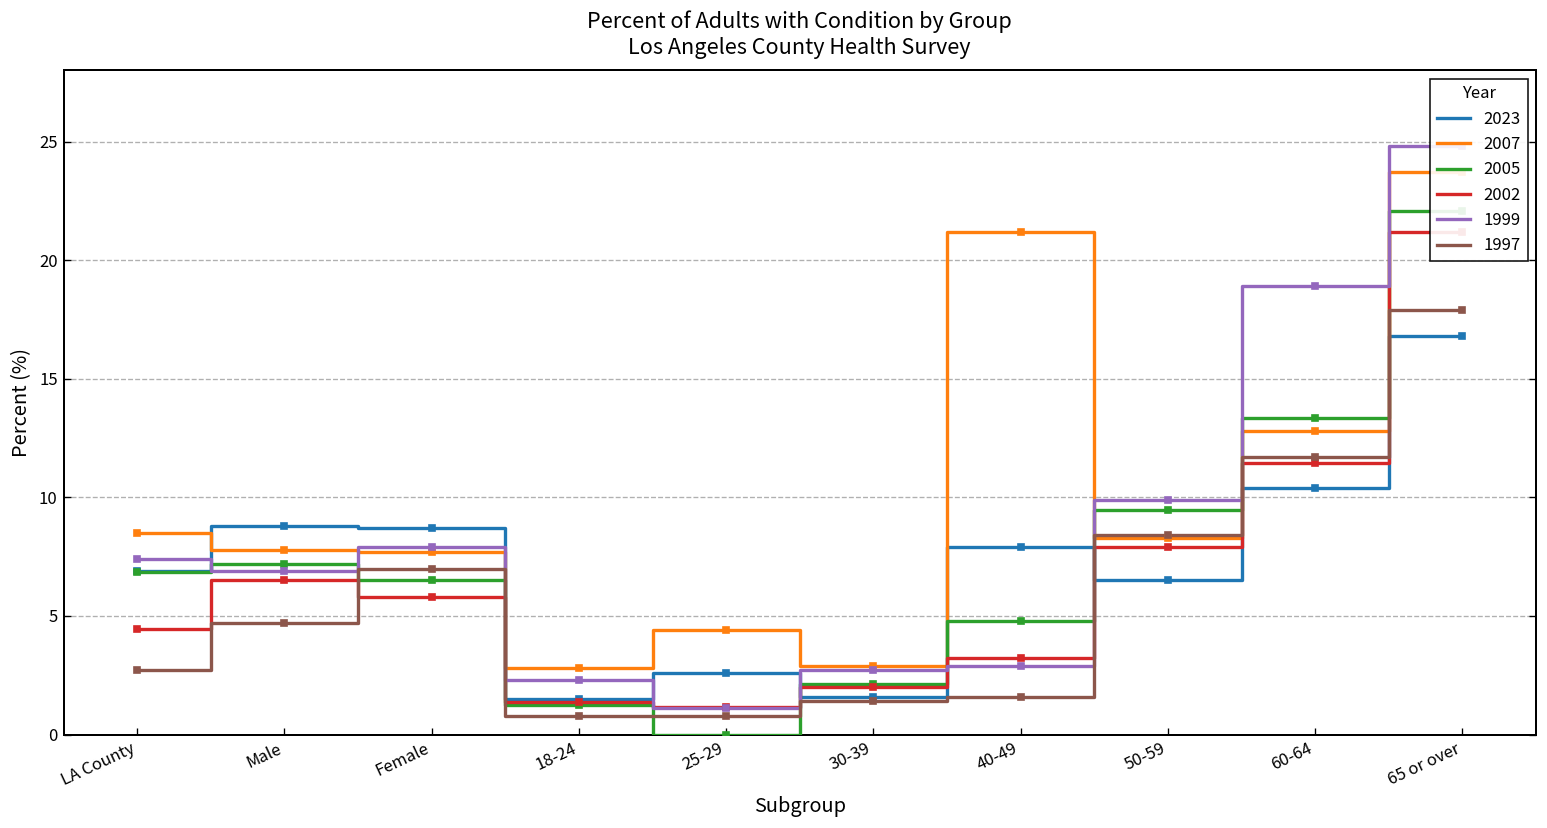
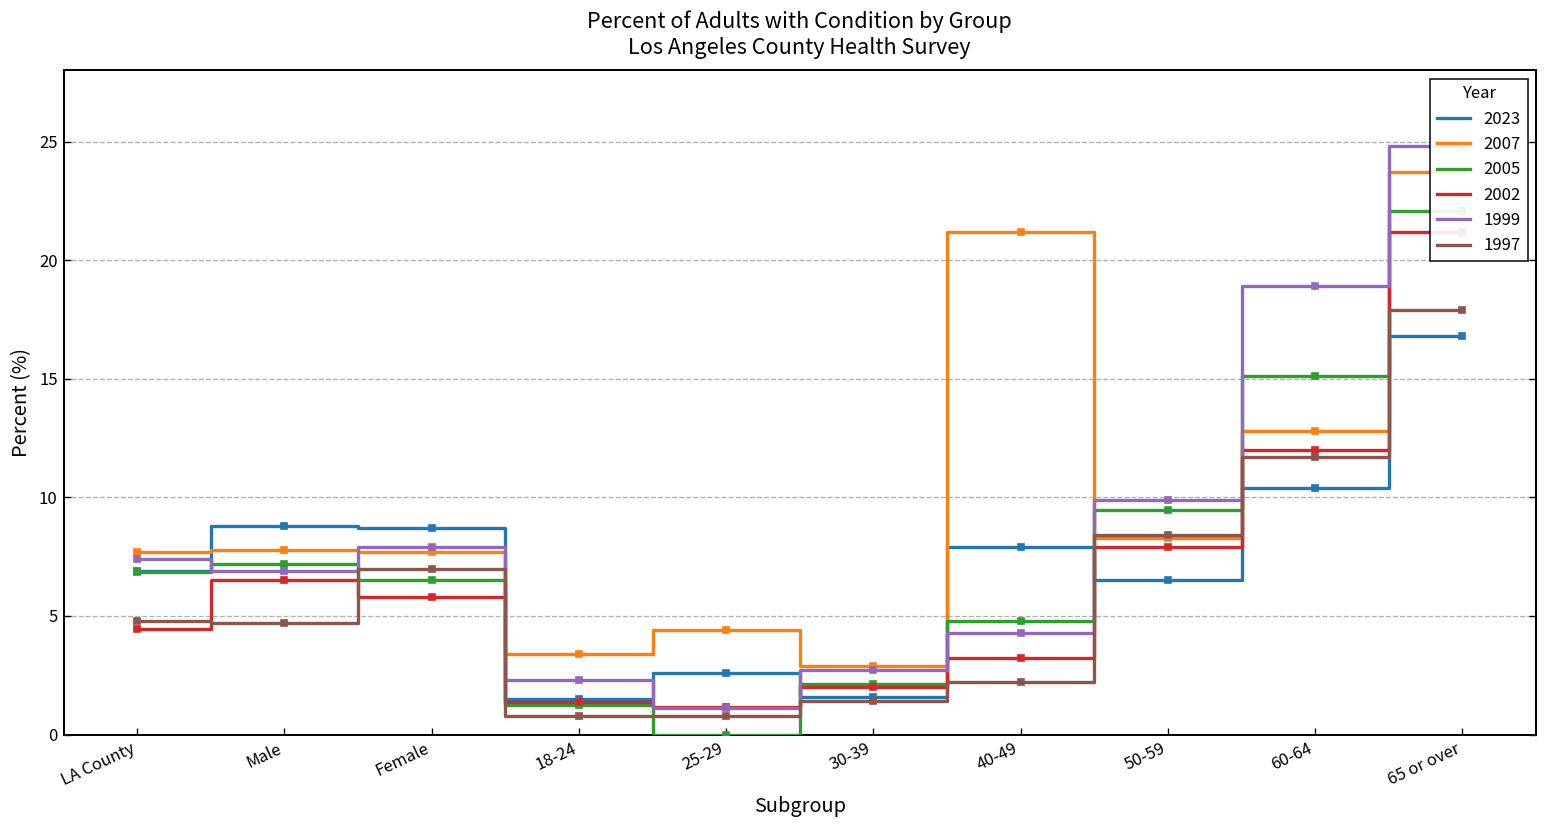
  {
    "2023": {
      "Male": 8.8,
      "Female": 8.7,
      "18-24": 1.5,
      "25-29": 2.6,
      "30-39": 1.6,
      "40-49": 7.9,
      "50-59": 6.5,
      "60-64": 10.4,
      "65 or over": 16.8
    },
    "2007": {
-     "LA County": 8.5,
+     "LA County": 7.7,
      "Male": 7.8,
      "Female": 7.7,
-     "18-24": 2.8,
+     "18-24": 3.4,
      "25-29": 4.4,
      "30-39": 2.9,
      "40-49": 21.2,
      "60-64": 12.8
    },
    "2005": {
      "Male": 7.2,
      "Female": 6.5,
      "25-29": 0.0,
      "30-39": 2.1,
      "40-49": 4.8,
      "50-59": 9.5,
-     "60-64": 13.3
+     "60-64": 15.1
    },
    "2002": {
      "LA County": 4.5,
      "Male": 6.5,
      "Female": 5.8,
      "30-39": 2.0,
      "40-49": 3.2,
      "50-59": 7.9,
-     "60-64": 11.4
+     "60-64": 12.0
    },
    "1999": {
      "LA County": 7.4,
      "Male": 6.9,
      "Female": 7.9,
      "18-24": 2.3,
      "30-39": 2.7,
-     "40-49": 2.9,
+     "40-49": 4.3,
      "50-59": 9.9,
      "60-64": 18.9
    },
    "1997": {
-     "LA County": 2.7,
+     "LA County": 4.8,
      "Male": 4.7,
      "Female": 7.0,
      "18-24": 0.8,
      "25-29": 0.8,
      "30-39": 1.4,
-     "40-49": 1.6,
+     "40-49": 2.2,
      "60-64": 11.7,
      "65 or over": 17.9
    }
  }
